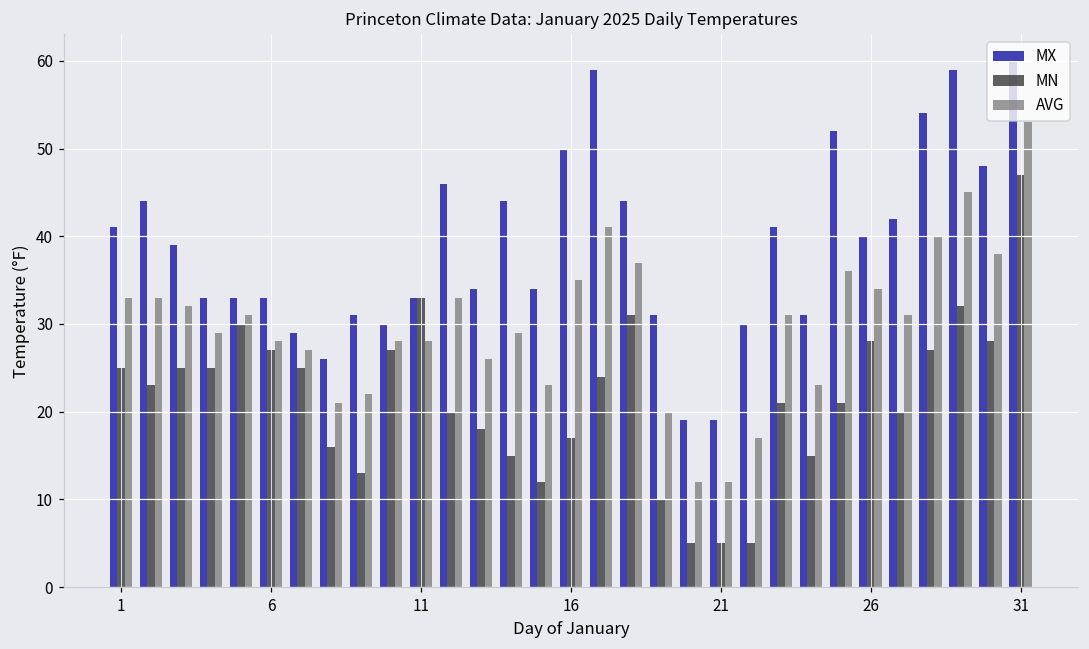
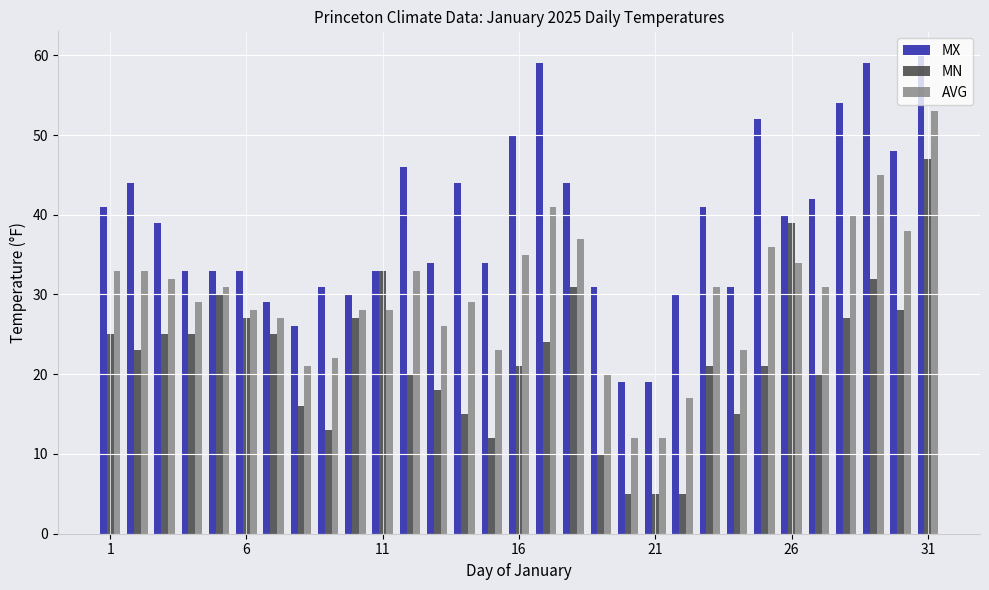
  {
    "MN": {
      "1": 25,
      "6": 27,
      "11": 33,
-     "16": 17,
+     "16": 21,
      "21": 5,
-     "26": 28,
+     "26": 39,
      "31": 47
    }
  }
